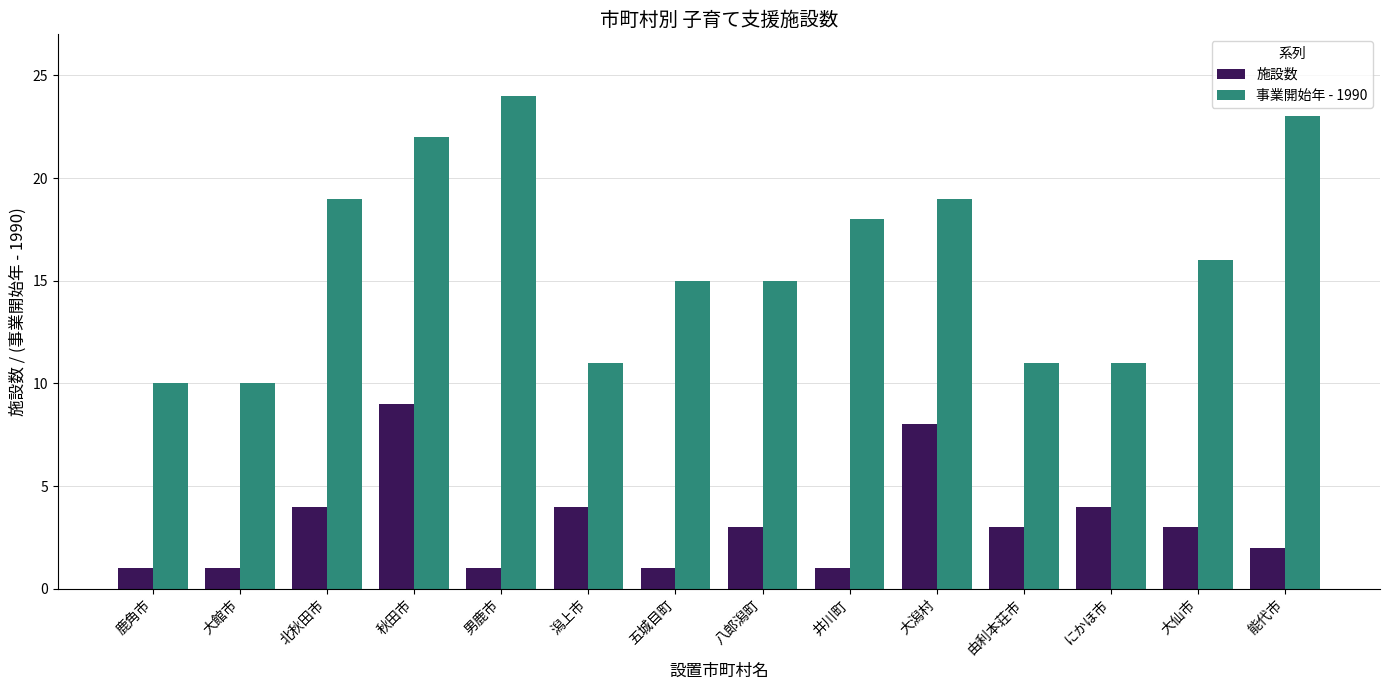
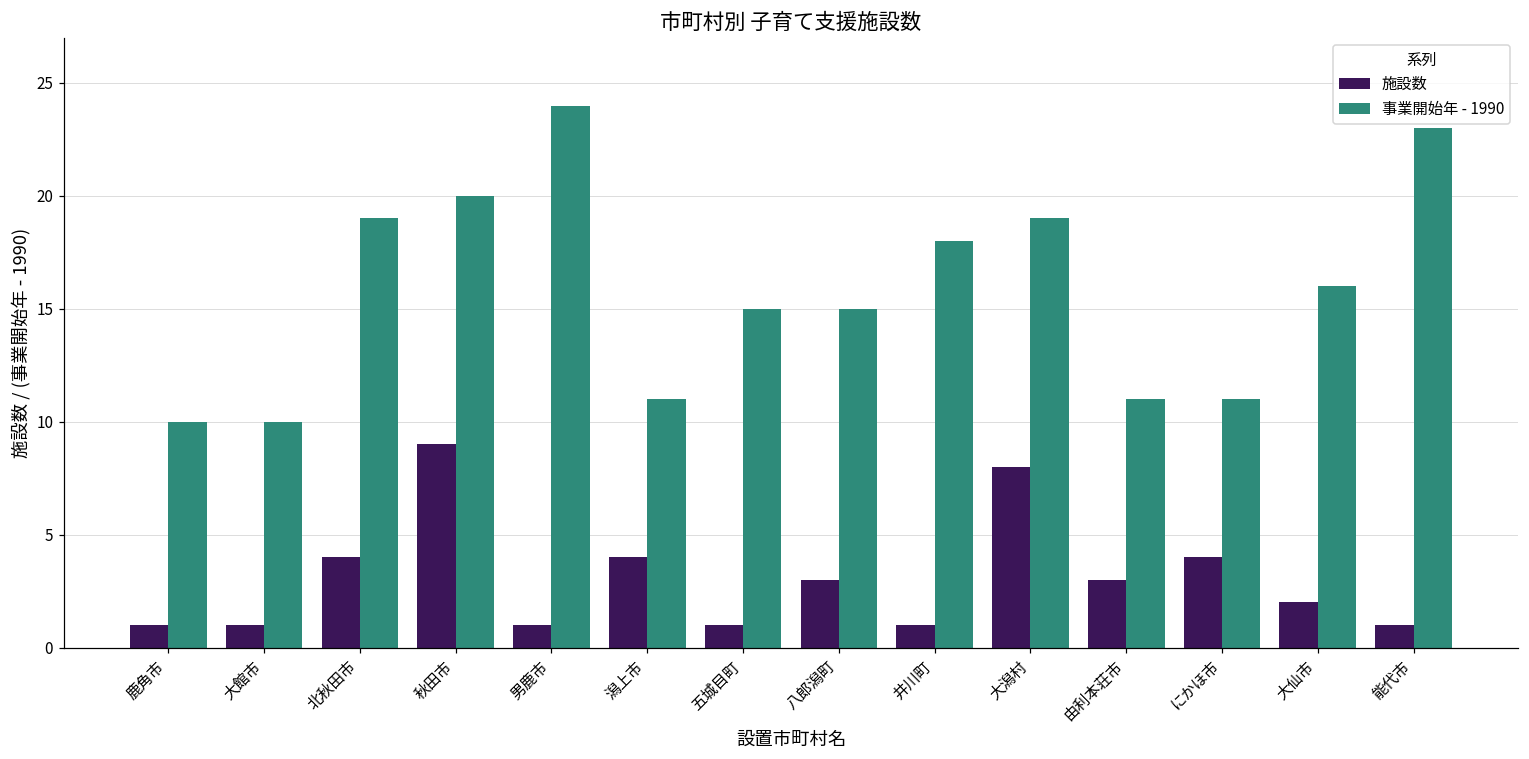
  {
    "施設数": {
      "鹿角市": 1,
      "大館市": 1,
      "北秋田市": 4,
      "秋田市": 9,
      "男鹿市": 1,
      "潟上市": 4,
      "五城目町": 1,
      "八郎潟町": 3,
      "井川町": 1,
      "大潟村": 8,
      "由利本荘市": 3,
      "にかほ市": 4,
-     "大仙市": 3,
-     "能代市": 2
+     "大仙市": 2,
+     "能代市": 1
    },
    "事業開始年 - 1990": {
      "鹿角市": 10.0,
      "大館市": 10.0,
      "北秋田市": 19.0,
-     "秋田市": 22.0,
+     "秋田市": 20.0,
      "男鹿市": 24.0,
      "潟上市": 11.0,
      "五城目町": 15.0,
      "八郎潟町": 15.0,
      "井川町": 18.0,
      "大潟村": 19.0,
      "由利本荘市": 11.0,
      "にかほ市": 11.0,
      "大仙市": 16.0,
      "能代市": 23.0
    }
  }
